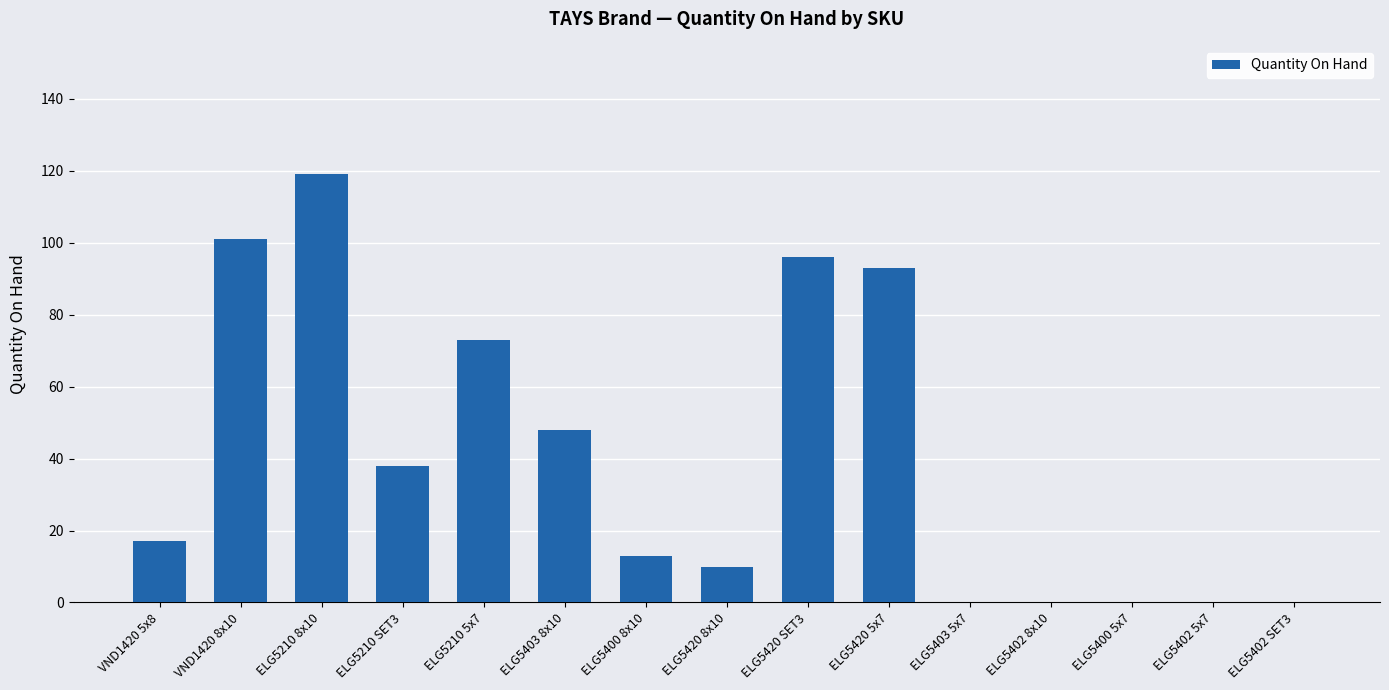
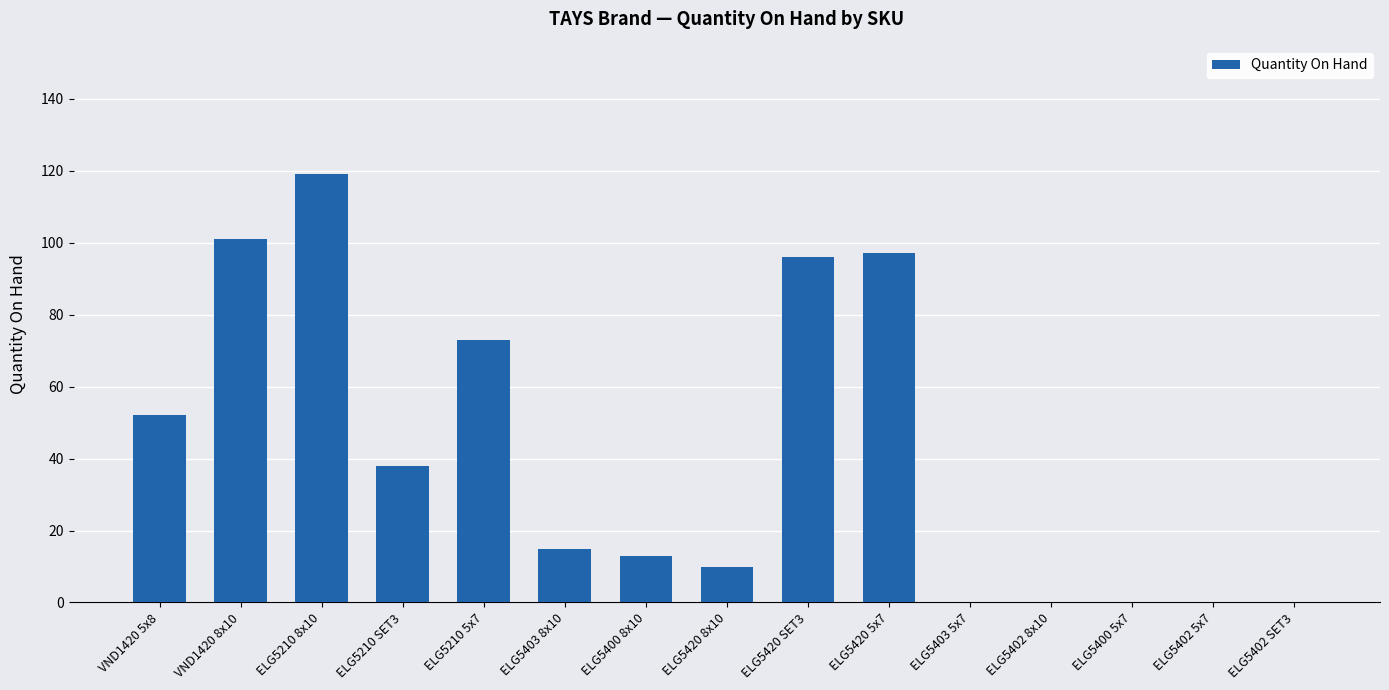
  {
-   "VND1420 5x8": 17,
+   "VND1420 5x8": 52,
    "VND1420 8x10": 101,
    "ELG5210 8x10": 119,
    "ELG5210 SET3": 38,
    "ELG5210 5x7": 73,
-   "ELG5403 8x10": 48,
+   "ELG5403 8x10": 15,
    "ELG5400 8x10": 13,
    "ELG5420 8x10": 10,
    "ELG5420 SET3": 96,
-   "ELG5420 5x7": 93,
+   "ELG5420 5x7": 97,
    "ELG5403 5x7": 0,
    "ELG5402 8x10": 0,
    "ELG5400 5x7": 0,
    "ELG5402 5x7": 0,
    "ELG5402 SET3": 0
  }
